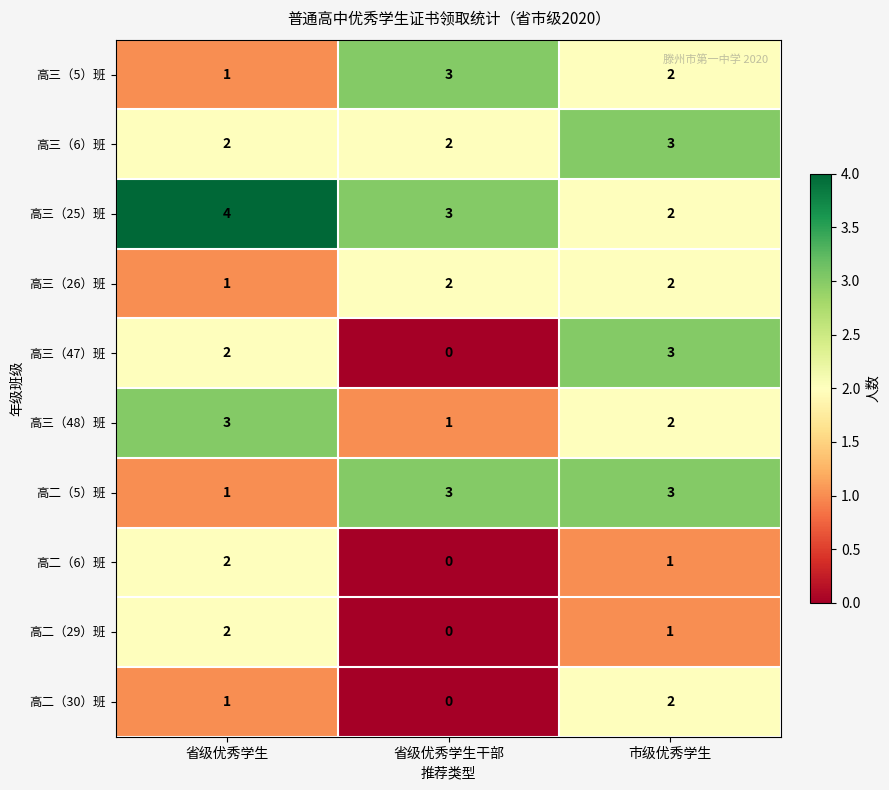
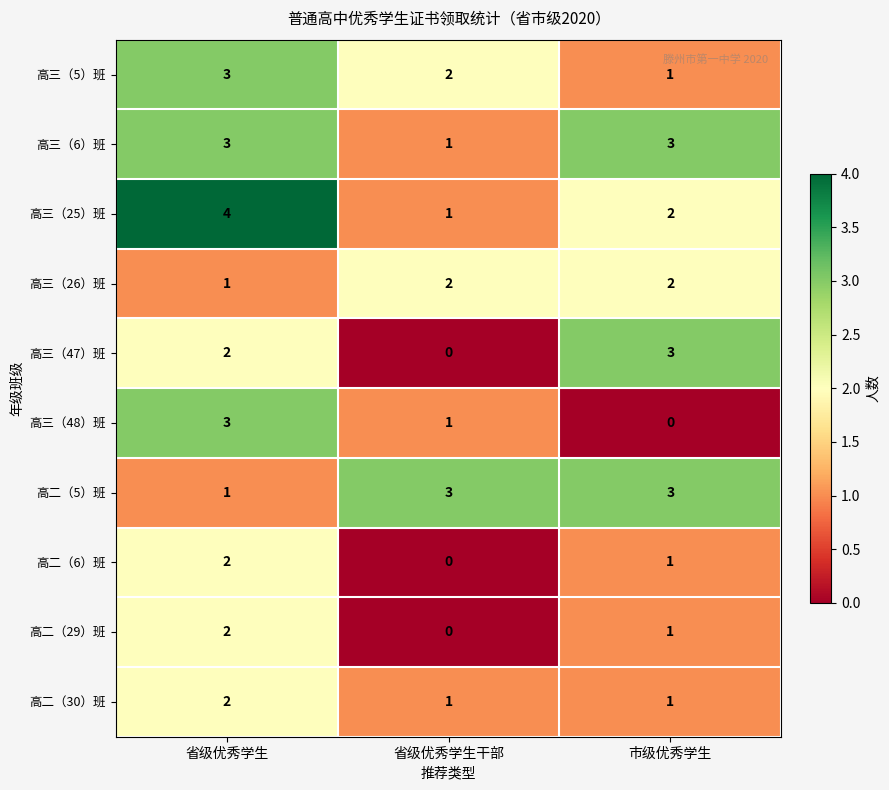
  {
    "高三（5）班": {
-     "省级优秀学生": 1,
-     "省级优秀学生干部": 3,
-     "市级优秀学生": 2
+     "省级优秀学生": 3,
+     "省级优秀学生干部": 2,
+     "市级优秀学生": 1
    },
    "高三（6）班": {
-     "省级优秀学生": 2,
-     "省级优秀学生干部": 2,
+     "省级优秀学生": 3,
+     "省级优秀学生干部": 1,
      "市级优秀学生": 3
    },
    "高三（25）班": {
      "省级优秀学生": 4,
-     "省级优秀学生干部": 3,
+     "省级优秀学生干部": 1,
      "市级优秀学生": 2
    },
    "高三（26）班": {
      "省级优秀学生": 1,
      "省级优秀学生干部": 2,
      "市级优秀学生": 2
    },
    "高三（47）班": {
      "省级优秀学生": 2,
      "省级优秀学生干部": 0,
      "市级优秀学生": 3
    },
    "高三（48）班": {
      "省级优秀学生": 3,
      "省级优秀学生干部": 1,
-     "市级优秀学生": 2
+     "市级优秀学生": 0
    },
    "高二（5）班": {
      "省级优秀学生": 1,
      "省级优秀学生干部": 3,
      "市级优秀学生": 3
    },
    "高二（6）班": {
      "省级优秀学生": 2,
      "省级优秀学生干部": 0,
      "市级优秀学生": 1
    },
    "高二（29）班": {
      "省级优秀学生": 2,
      "省级优秀学生干部": 0,
      "市级优秀学生": 1
    },
    "高二（30）班": {
-     "省级优秀学生": 1,
-     "省级优秀学生干部": 0,
-     "市级优秀学生": 2
+     "省级优秀学生": 2,
+     "省级优秀学生干部": 1,
+     "市级优秀学生": 1
    }
  }
